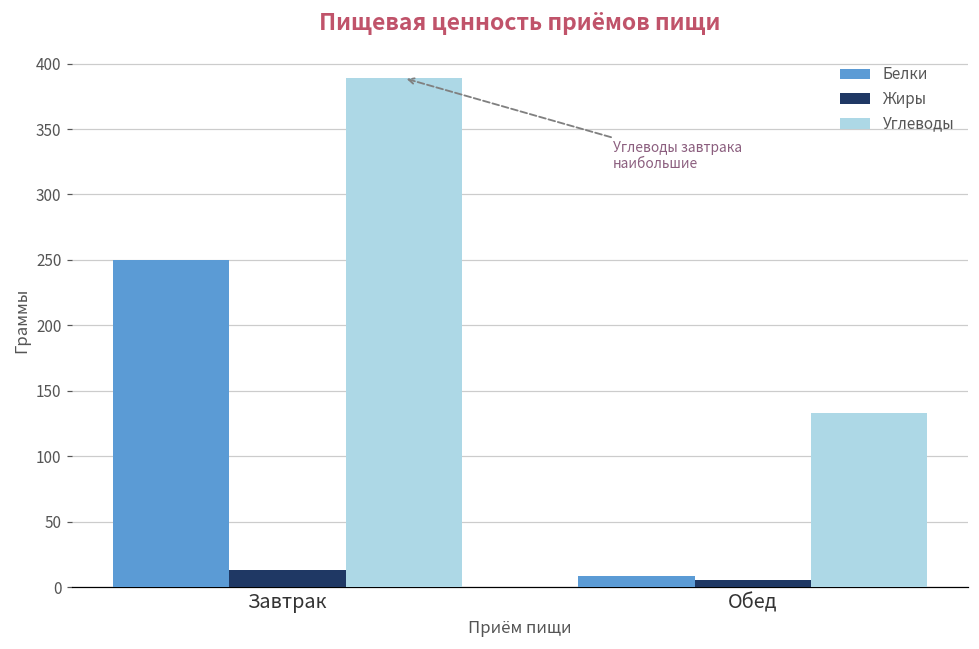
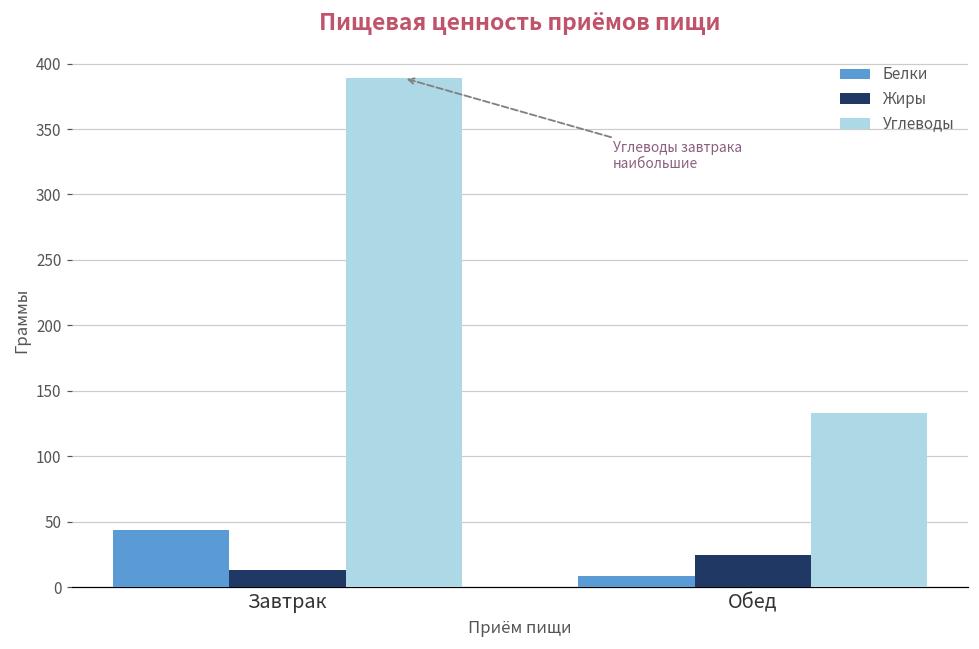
  {
    "Белки": {
-     "Завтрак": 250,
+     "Завтрак": 43,
      "Обед": 9
    },
    "Жиры": {
      "Завтрак": 13,
-     "Обед": 5
+     "Обед": 24
    },
    "Углеводы": {
      "Завтрак": 389,
      "Обед": 133
    }
  }
